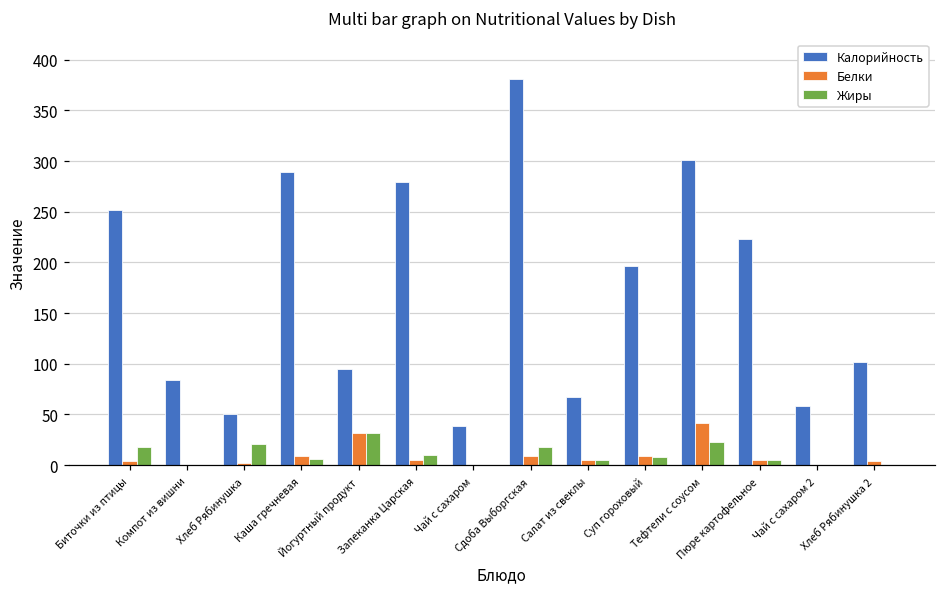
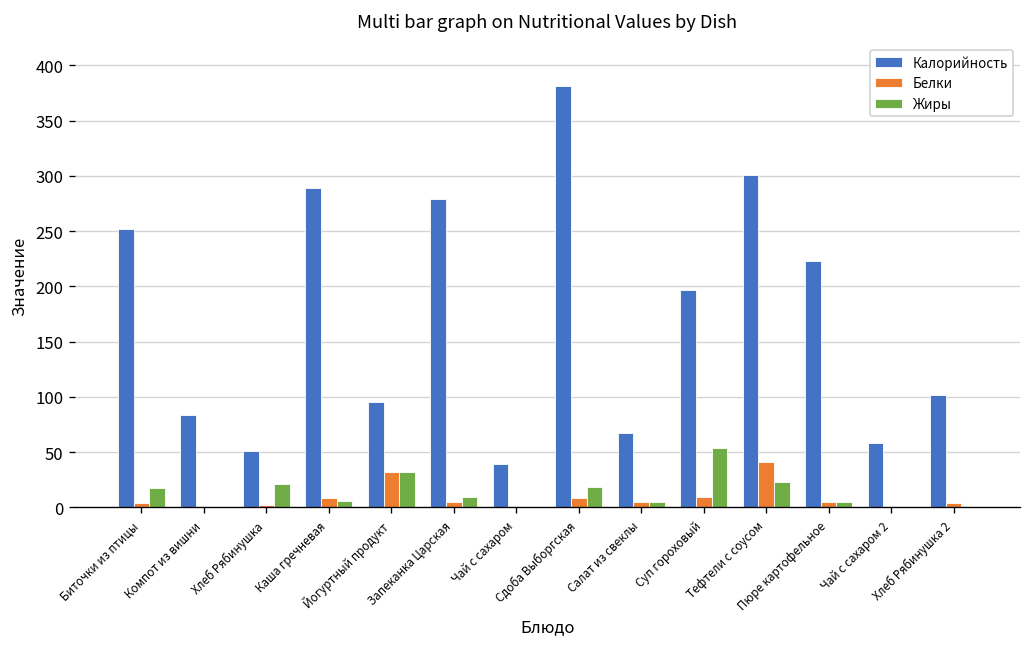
  {
    "Калорийность": {
      "Биточки из птицы": 250,
      "Компот из вишни": 80,
      "Хлеб Рябинушка": 50,
      "Каша гречневая": 290,
      "Йогуртный продукт": 100,
      "Запеканка Царская": 280,
      "Чай с сахаром": 40,
      "Сдоба Выборгская": 380,
      "Салат из свеклы": 70,
      "Суп гороховый": 200,
      "Тефтели с соусом": 300,
      "Пюре картофельное": 220,
      "Чай с сахаром 2": 60,
      "Хлеб Рябинушка 2": 100
    },
    "Белки": {
      "Биточки из птицы": 0,
      "Каша гречневая": 10,
      "Йогуртный продукт": 30,
      "Запеканка Царская": 0,
      "Сдоба Выборгская": 10,
      "Салат из свеклы": 10,
      "Суп гороховый": 10,
      "Тефтели с соусом": 40,
      "Пюре картофельное": 10,
      "Хлеб Рябинушка 2": 0
    },
    "Жиры": {
      "Биточки из птицы": 20,
      "Компот из вишни": 0,
      "Хлеб Рябинушка": 20,
      "Каша гречневая": 10,
      "Йогуртный продукт": 30,
      "Запеканка Царская": 10,
      "Чай с сахаром": 0,
      "Сдоба Выборгская": 20,
      "Салат из свеклы": 10,
-     "Суп гороховый": 10,
+     "Суп гороховый": 50,
      "Тефтели с соусом": 20,
      "Пюре картофельное": 10,
      "Чай с сахаром 2": 0
    }
  }
